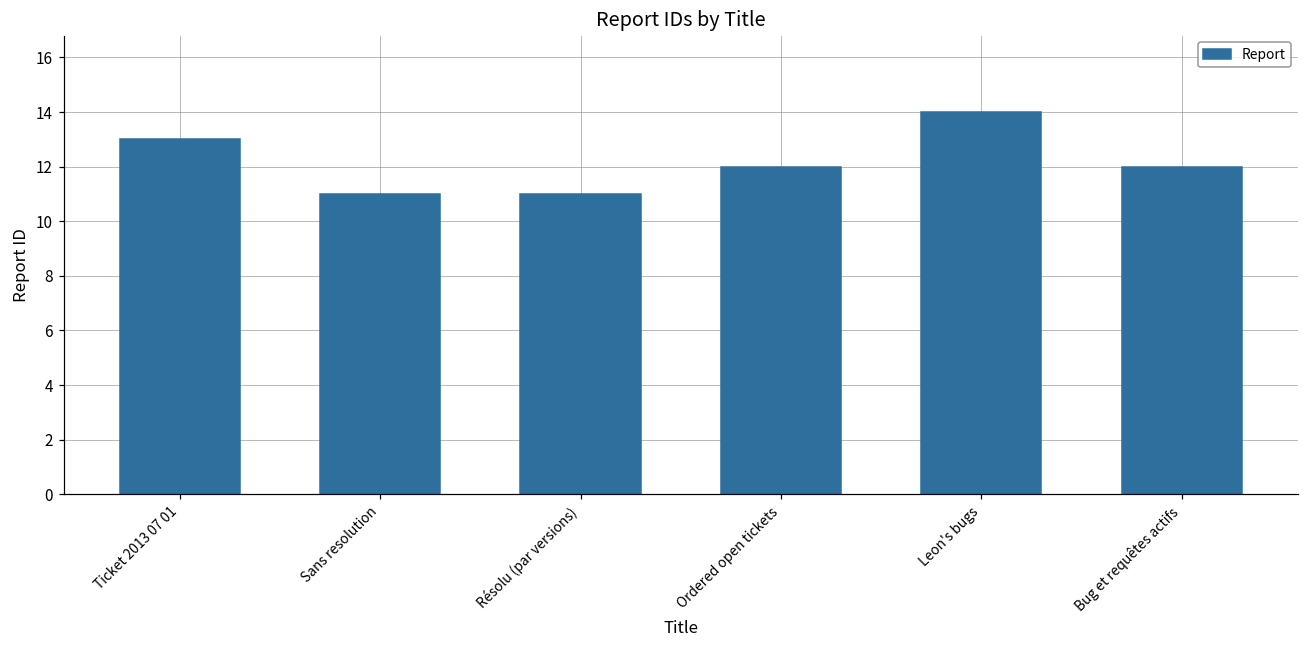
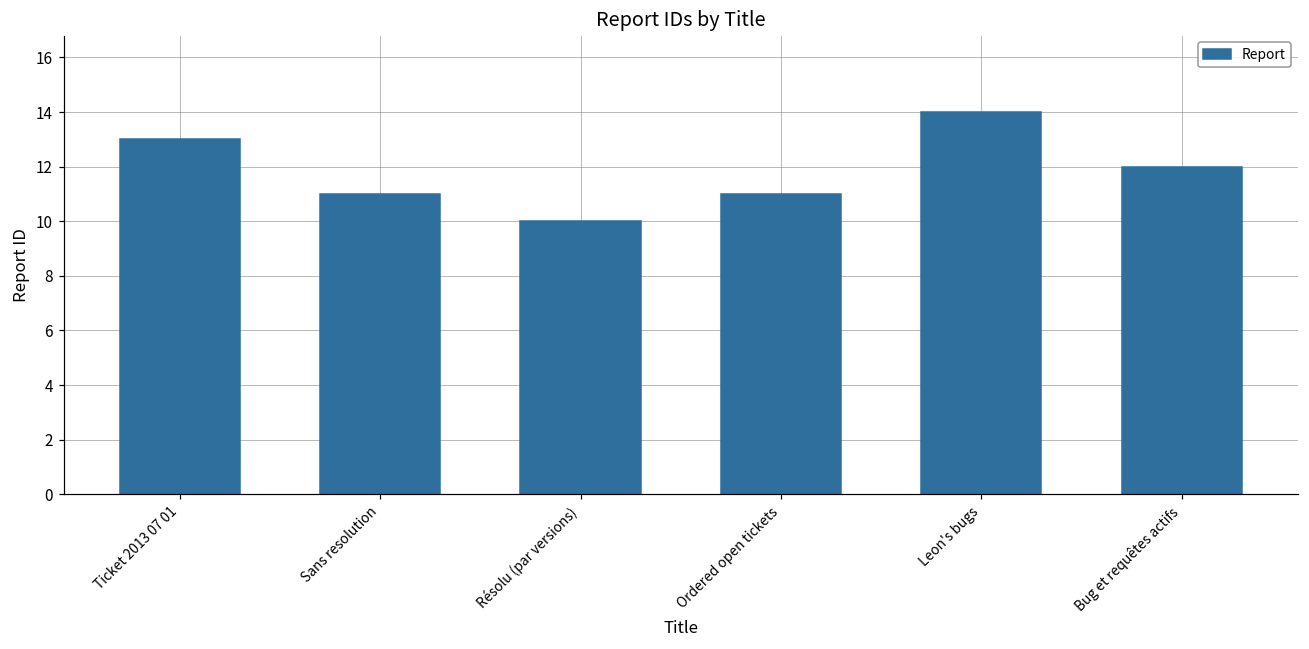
  {
    "Ticket 2013 07 01": 13,
    "Sans resolution": 11,
-   "Résolu (par versions)": 11,
-   "Ordered open tickets": 12,
+   "Résolu (par versions)": 10,
+   "Ordered open tickets": 11,
    "Leon's bugs": 14,
    "Bug et requêtes actifs": 12
  }
